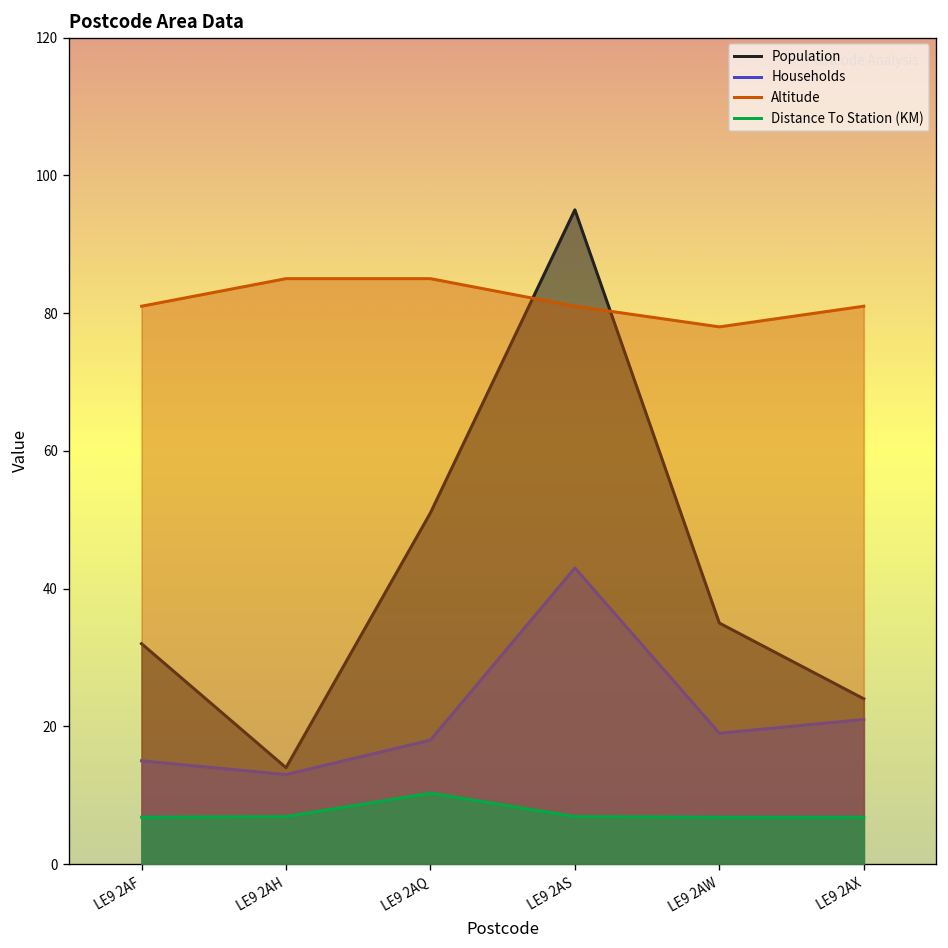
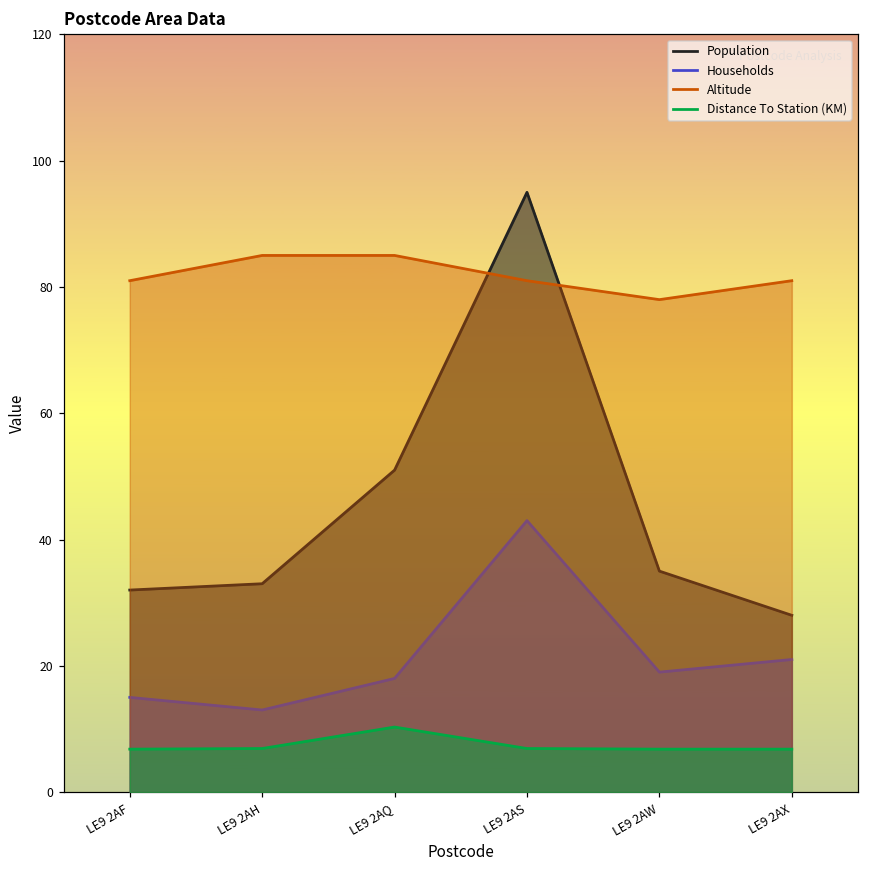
  {
    "Population": {
      "LE9 2AF": 32,
-     "LE9 2AH": 14,
+     "LE9 2AH": 33,
      "LE9 2AQ": 51,
      "LE9 2AS": 95,
      "LE9 2AW": 35,
-     "LE9 2AX": 24
+     "LE9 2AX": 28
    },
    "Households": {
      "LE9 2AF": 15,
      "LE9 2AH": 13,
      "LE9 2AQ": 18,
      "LE9 2AS": 43,
      "LE9 2AW": 19,
      "LE9 2AX": 21
    },
    "Altitude": {
      "LE9 2AF": 81,
      "LE9 2AH": 85,
      "LE9 2AQ": 85,
      "LE9 2AS": 81,
      "LE9 2AW": 78,
      "LE9 2AX": 81
    },
    "Distance To Station (KM)": {
      "LE9 2AF": 7,
      "LE9 2AH": 7,
      "LE9 2AQ": 10,
      "LE9 2AS": 7,
      "LE9 2AW": 7,
      "LE9 2AX": 7
    }
  }
